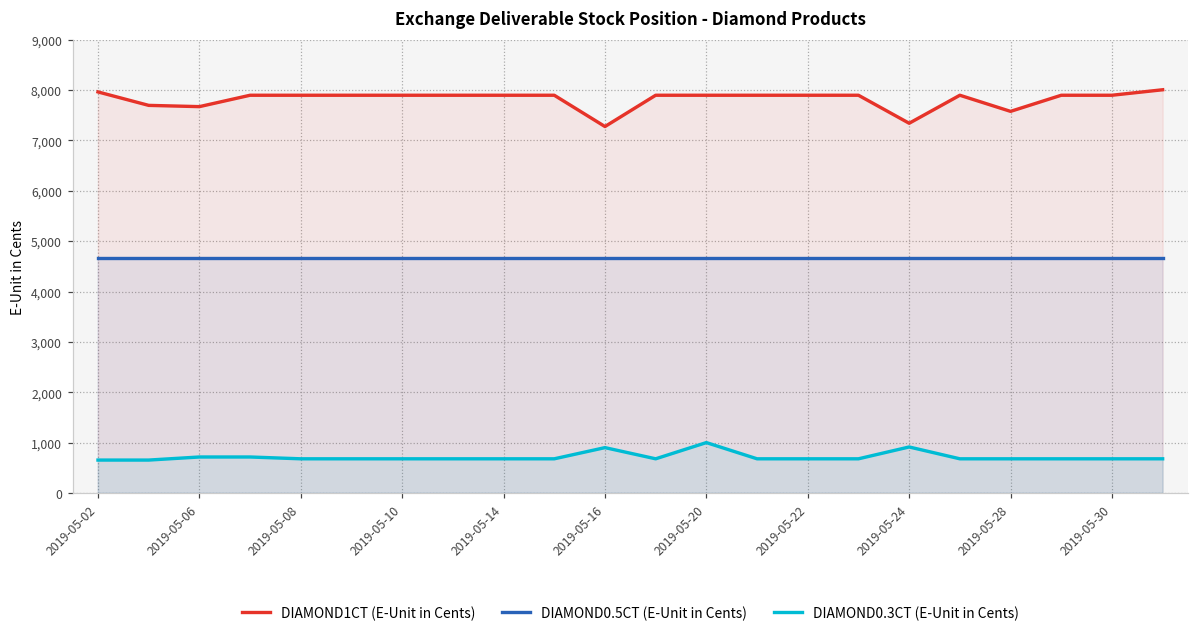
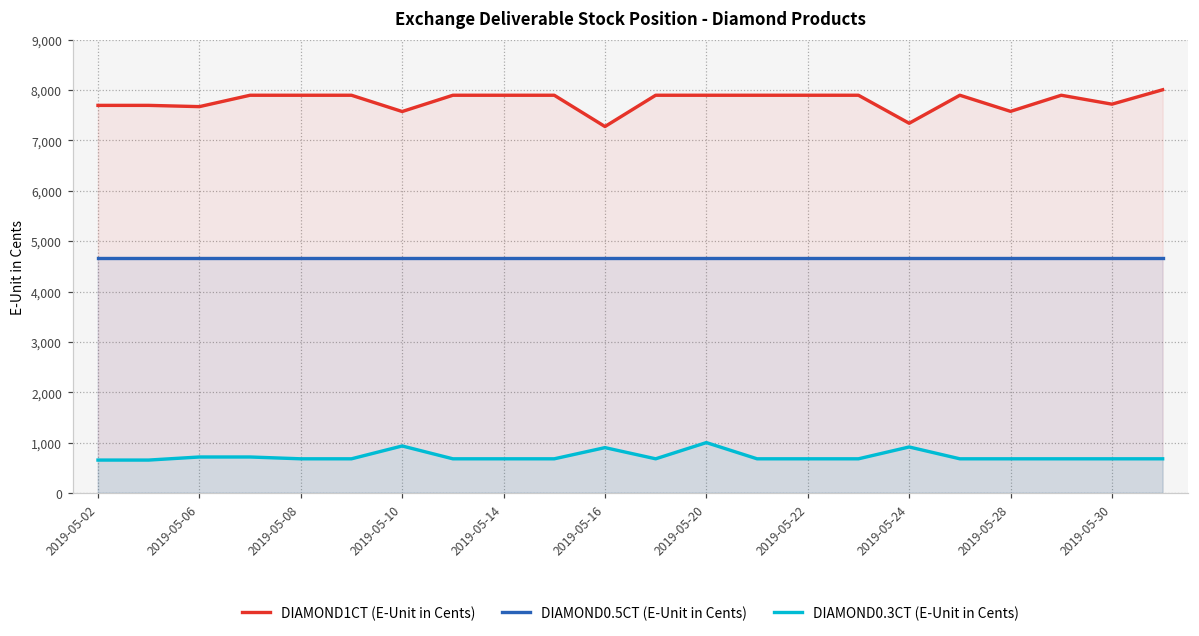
  {
    "DIAMOND1CT (E-Unit in Cents)": {
-     "2019-05-02": "8,000",
+     "2019-05-02": "7,700",
      "2019-05-06": "7,700",
      "2019-05-08": "7,900",
-     "2019-05-10": "7,900",
+     "2019-05-10": "7,600",
      "2019-05-14": "7,900",
      "2019-05-16": "7,300",
      "2019-05-20": "7,900",
      "2019-05-22": "7,900",
      "2019-05-24": "7,300",
      "2019-05-28": "7,600",
-     "2019-05-30": "7,900"
+     "2019-05-30": "7,700"
    },
    "DIAMOND0.5CT (E-Unit in Cents)": {
      "2019-05-02": "4,700",
      "2019-05-06": "4,700",
      "2019-05-08": "4,700",
      "2019-05-10": "4,700",
      "2019-05-14": "4,700",
      "2019-05-16": "4,700",
      "2019-05-20": "4,700",
      "2019-05-22": "4,700",
      "2019-05-24": "4,700",
      "2019-05-28": "4,700",
      "2019-05-30": "4,700"
    },
    "DIAMOND0.3CT (E-Unit in Cents)": {
      "2019-05-02": "700",
      "2019-05-06": "700",
      "2019-05-08": "700",
-     "2019-05-10": "700",
+     "2019-05-10": "900",
      "2019-05-14": "700",
      "2019-05-16": "900",
      "2019-05-20": "1,000",
      "2019-05-22": "700",
      "2019-05-24": "900",
      "2019-05-28": "700",
      "2019-05-30": "700"
    }
  }
